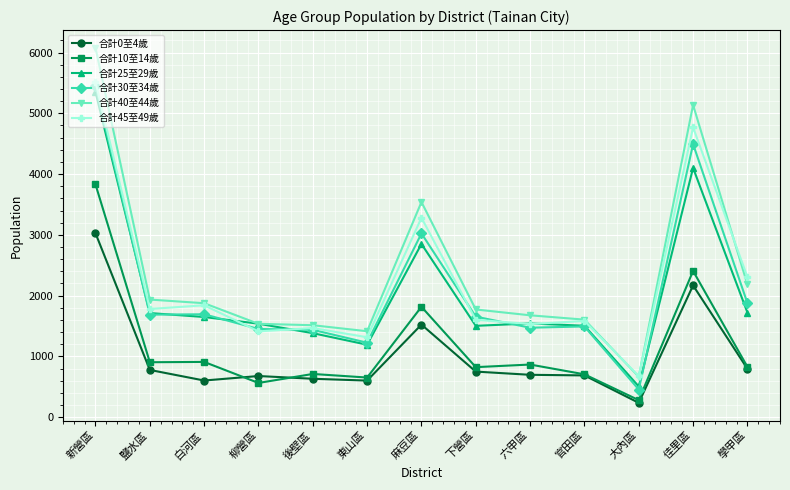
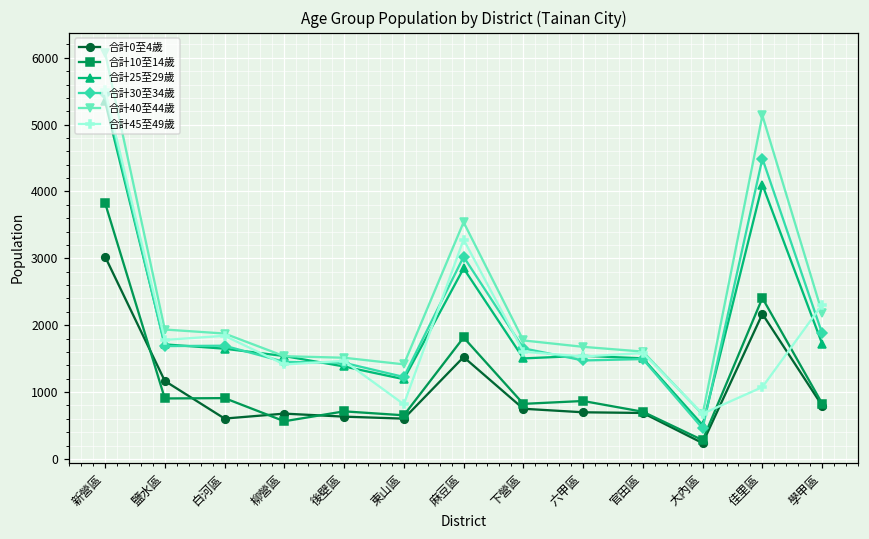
  {
    "合計0至4歲": {
      "新營區": 3000,
-     "鹽水區": 800,
+     "鹽水區": 1200,
      "白河區": 600,
      "柳營區": 700,
      "後壁區": 600,
      "東山區": 600,
      "麻豆區": 1500,
      "下營區": 800,
      "六甲區": 700,
      "大內區": 200,
      "佳里區": 2200
    },
    "合計45至49歲": {
      "鹽水區": 1800,
-     "東山區": 1300,
+     "東山區": 800,
      "麻豆區": 3300,
      "下營區": 1600,
-     "佳里區": 4800,
+     "佳里區": 1100,
      "學甲區": 2300
    }
  }
